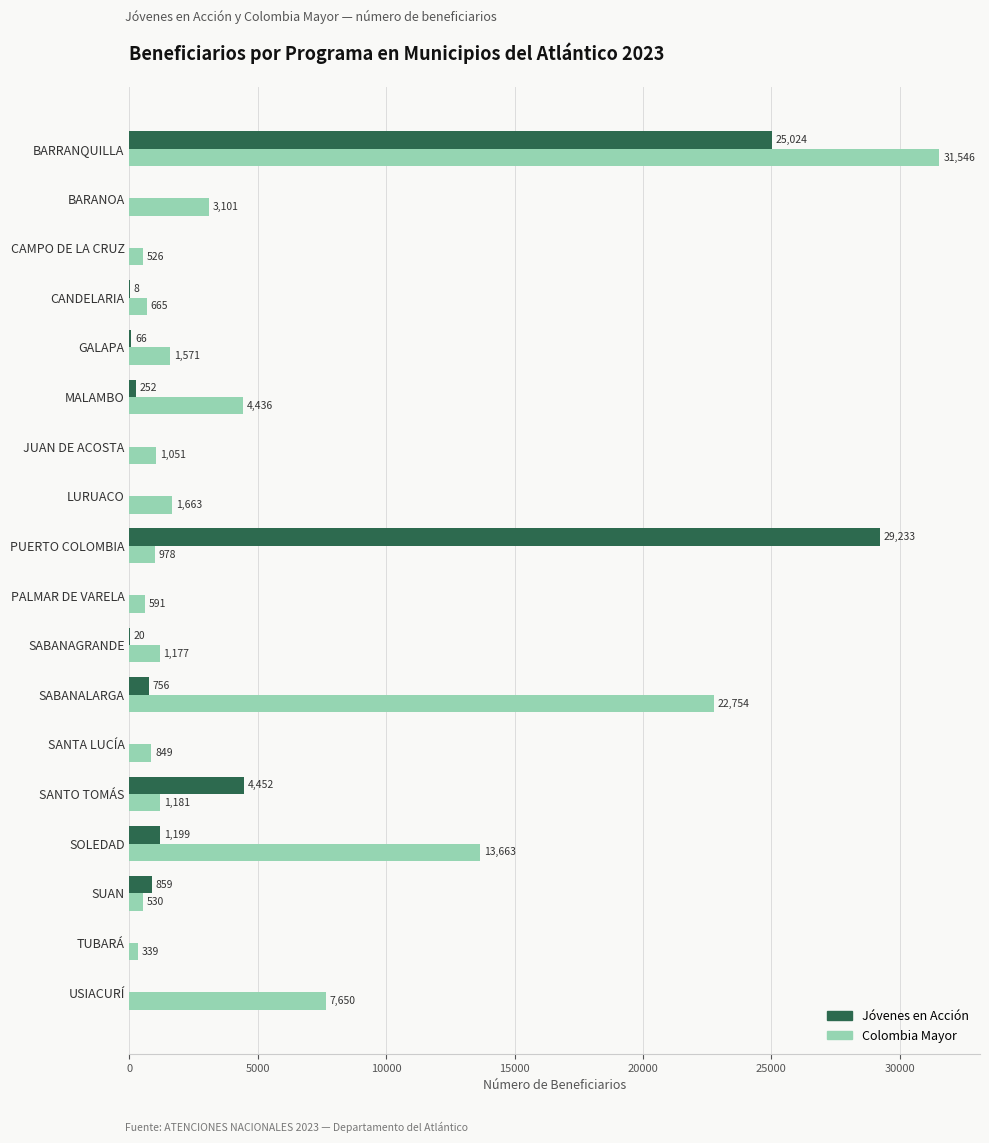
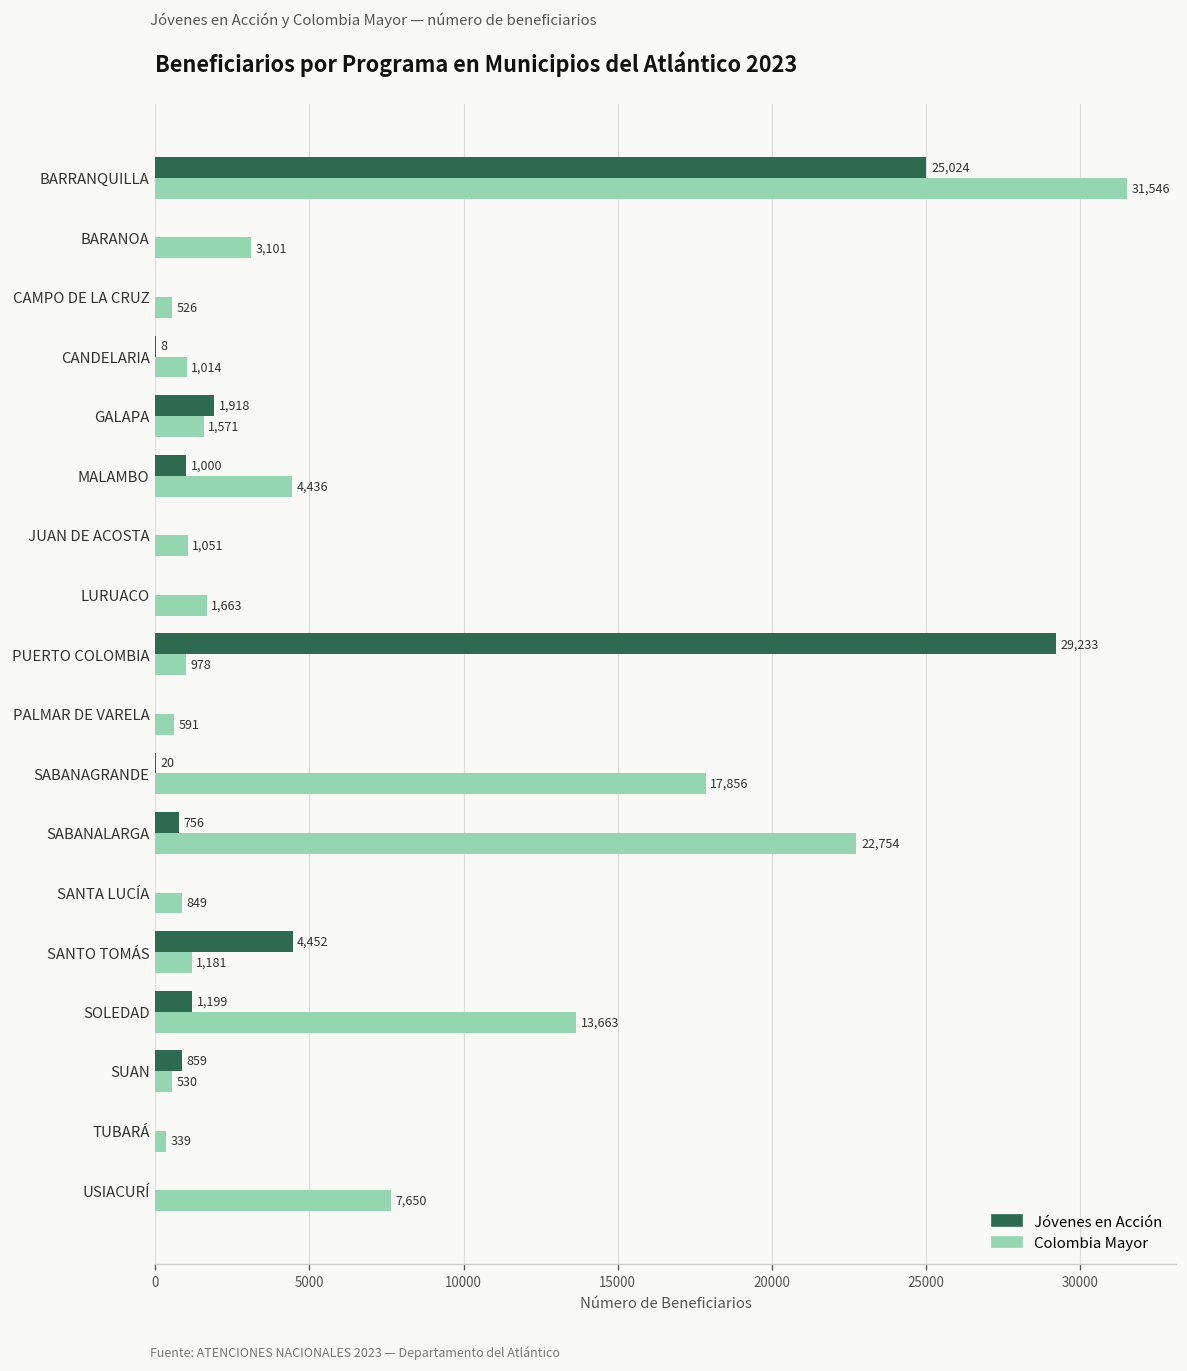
  {
    "Colombia Mayor": {
      "BARRANQUILLA": "31,546",
      "BARANOA": "3,101",
      "CAMPO DE LA CRUZ": "526",
-     "CANDELARIA": "665",
+     "CANDELARIA": "1,014",
      "GALAPA": "1,571",
      "MALAMBO": "4,436",
      "JUAN DE ACOSTA": "1,051",
      "LURUACO": "1,663",
      "PUERTO COLOMBIA": "978",
      "PALMAR DE VARELA": "591",
-     "SABANAGRANDE": "1,177",
+     "SABANAGRANDE": "17,856",
      "SABANALARGA": "22,754",
      "SANTA LUCÍA": "849",
      "SANTO TOMÁS": "1,181",
      "SOLEDAD": "13,663",
      "SUAN": "530",
      "TUBARÁ": "339",
      "USIACURÍ": "7,650"
    },
    "Jóvenes en Acción": {
      "BARRANQUILLA": "25,024",
      "CANDELARIA": "8",
-     "GALAPA": "66",
-     "MALAMBO": "252",
+     "GALAPA": "1,918",
+     "MALAMBO": "1,000",
      "PUERTO COLOMBIA": "29,233",
      "SABANAGRANDE": "20",
      "SABANALARGA": "756",
      "SANTO TOMÁS": "4,452",
      "SOLEDAD": "1,199",
      "SUAN": "859"
    }
  }
